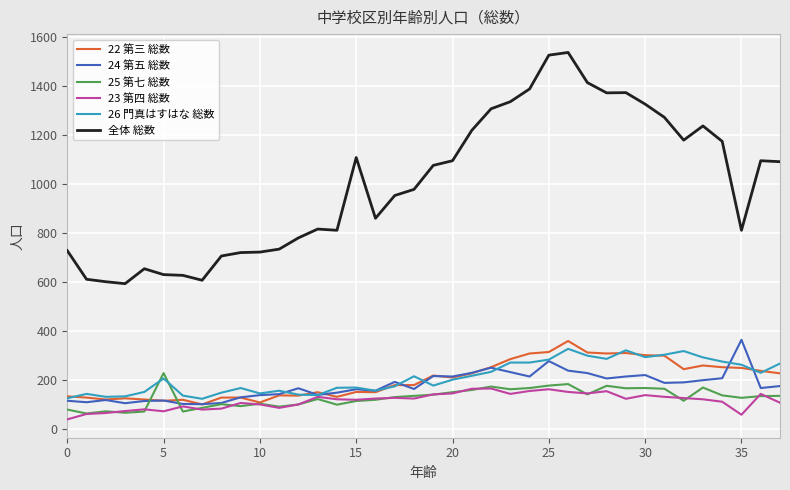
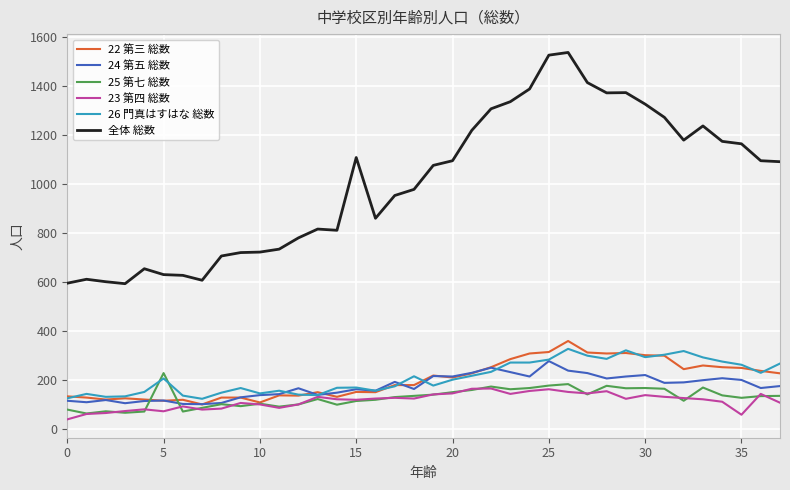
  {
    "22 第三 総数": {
      "15": 150,
      "25": 310,
      "35": 250
    },
    "24 第五 総数": {
      "30": 220,
-     "35": 360
+     "35": 200
    },
    "25 第七 総数": {
      "0": 80,
      "5": 230,
      "25": 180,
      "30": 170,
      "35": 130
    },
    "23 第四 総数": {
      "0": 40,
      "5": 70,
      "25": 160,
      "30": 140,
      "35": 60
    },
    "26 門真はすはな 総数": {
      "5": 210,
      "35": 260
    },
    "全体 総数": {
-     "0": 730,
+     "0": 590,
      "5": 630,
      "10": 720,
      "15": 1110,
      "20": 1090,
      "25": 1530,
      "30": 1330,
-     "35": 810
+     "35": 1160
    }
  }
